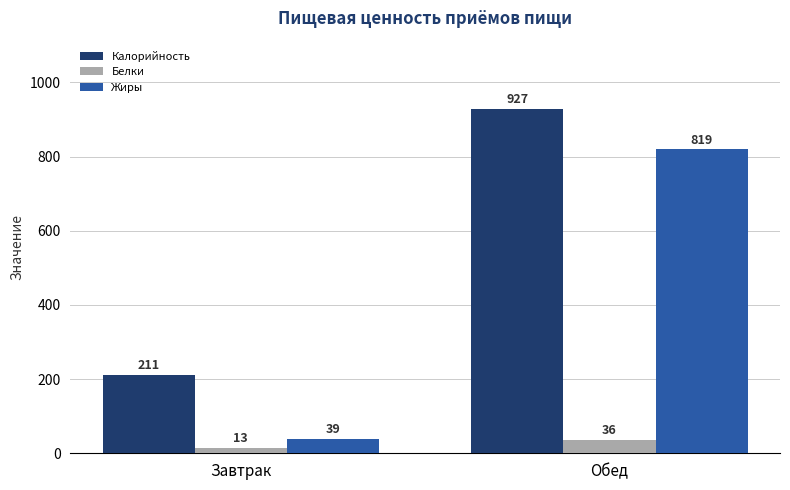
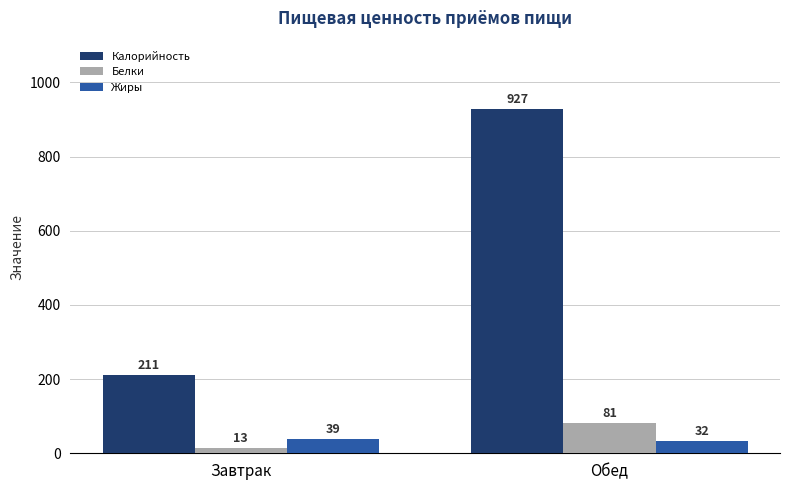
  {
    "Калорийность": {
      "Завтрак": 211,
      "Обед": 927
    },
    "Белки": {
      "Завтрак": 13,
-     "Обед": 36
+     "Обед": 81
    },
    "Жиры": {
      "Завтрак": 39,
-     "Обед": 819
+     "Обед": 32
    }
  }
